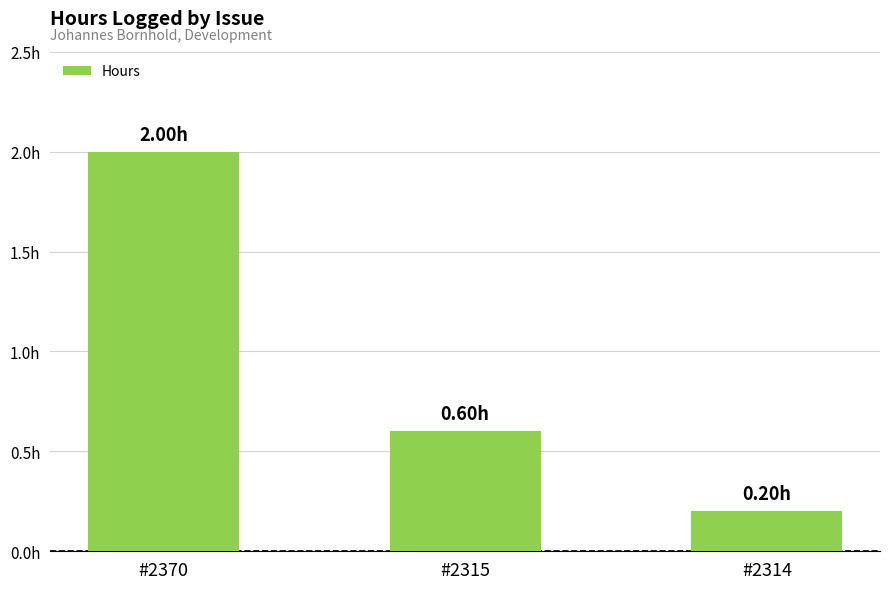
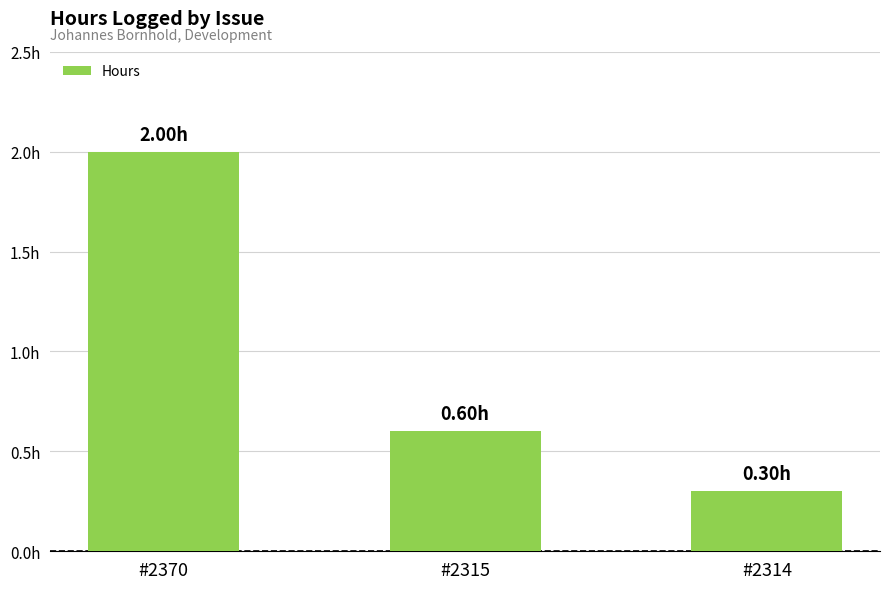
  {
    "#2370": "2.00h",
    "#2315": "0.60h",
-   "#2314": "0.20h"
+   "#2314": "0.30h"
  }
